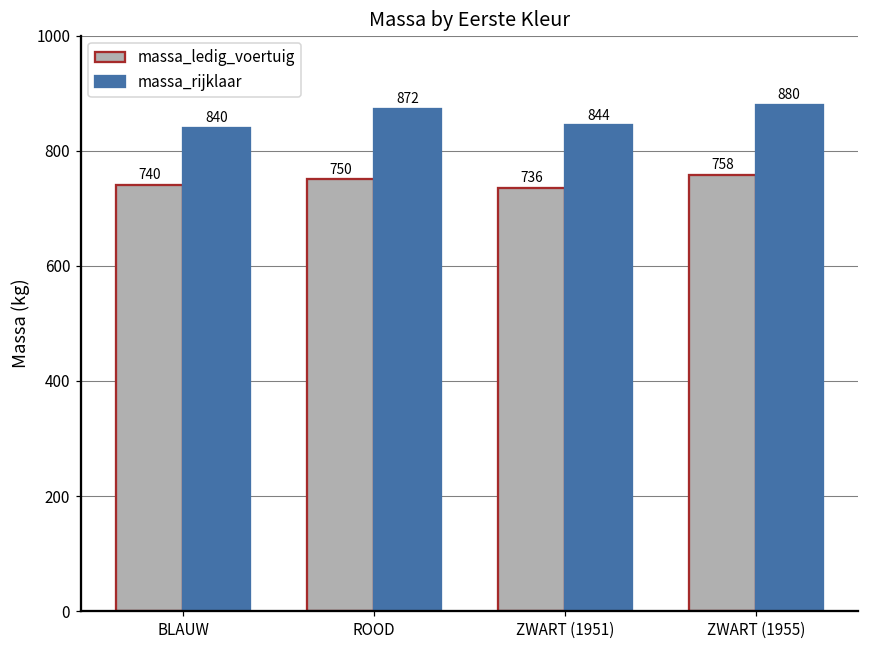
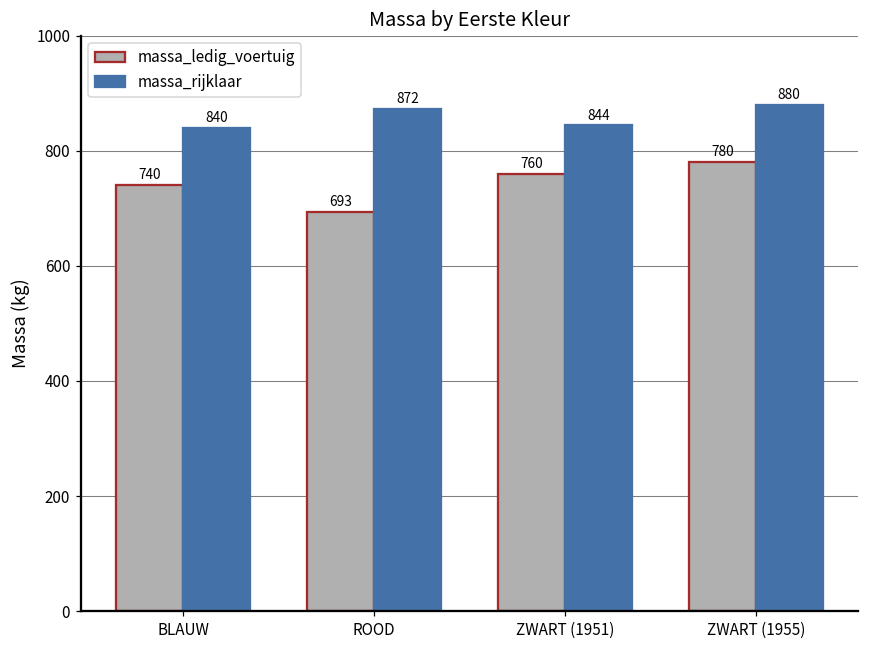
  {
    "massa_ledig_voertuig": {
      "BLAUW": 740,
-     "ROOD": 750,
-     "ZWART (1951)": 736,
-     "ZWART (1955)": 758
+     "ROOD": 693,
+     "ZWART (1951)": 760,
+     "ZWART (1955)": 780
    },
    "massa_rijklaar": {
      "BLAUW": 840,
      "ROOD": 872,
      "ZWART (1951)": 844,
      "ZWART (1955)": 880
    }
  }
